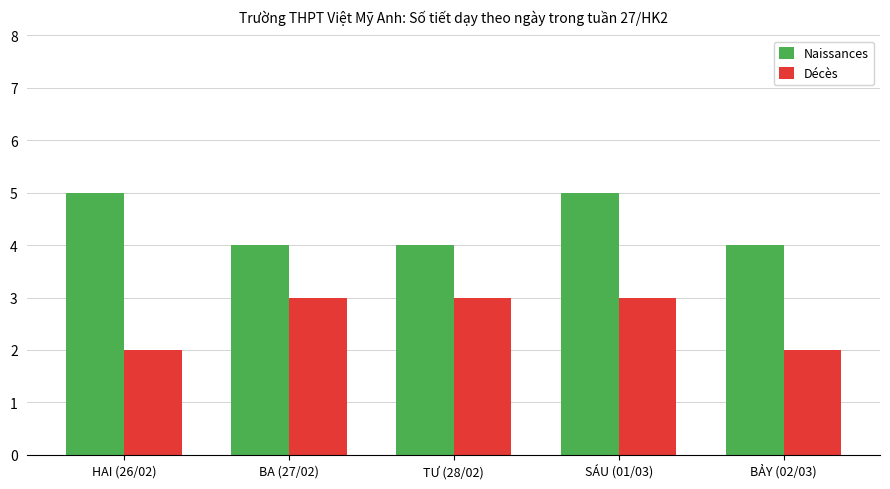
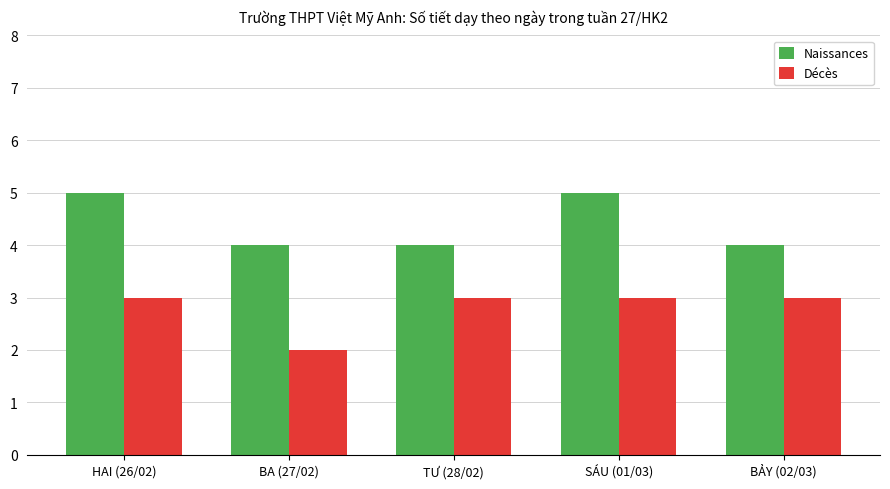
  {
    "Naissances": {
      "HAI (26/02)": 5,
      "BA (27/02)": 4,
      "TƯ (28/02)": 4,
      "SÁU (01/03)": 5,
      "BẢY (02/03)": 4
    },
    "Décès": {
-     "HAI (26/02)": 2,
-     "BA (27/02)": 3,
+     "HAI (26/02)": 3,
+     "BA (27/02)": 2,
      "TƯ (28/02)": 3,
      "SÁU (01/03)": 3,
-     "BẢY (02/03)": 2
+     "BẢY (02/03)": 3
    }
  }
